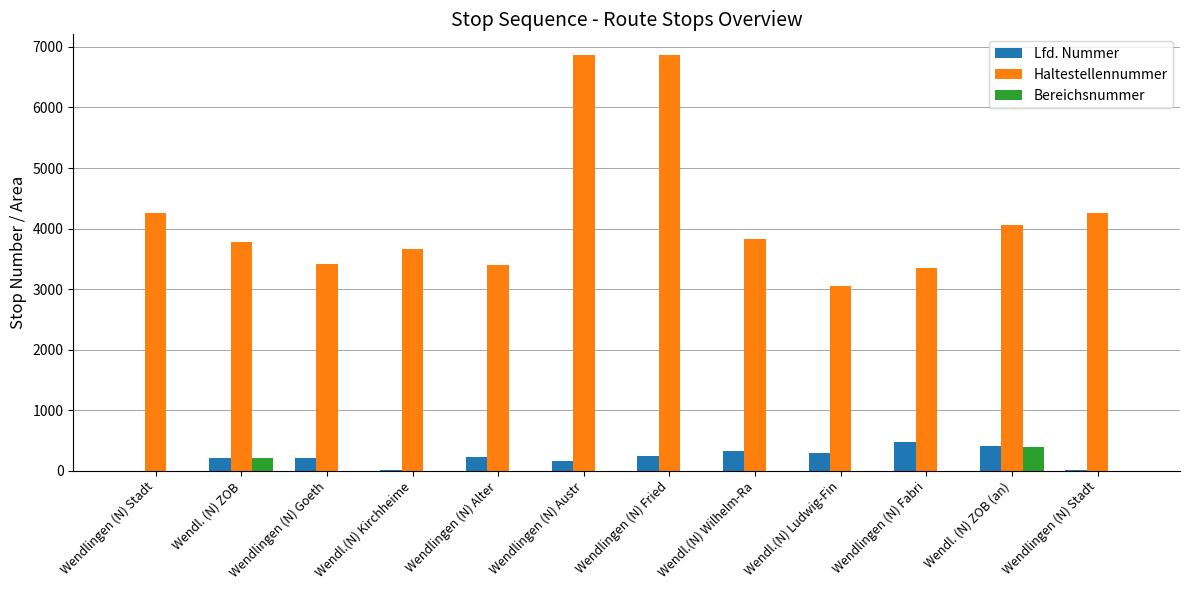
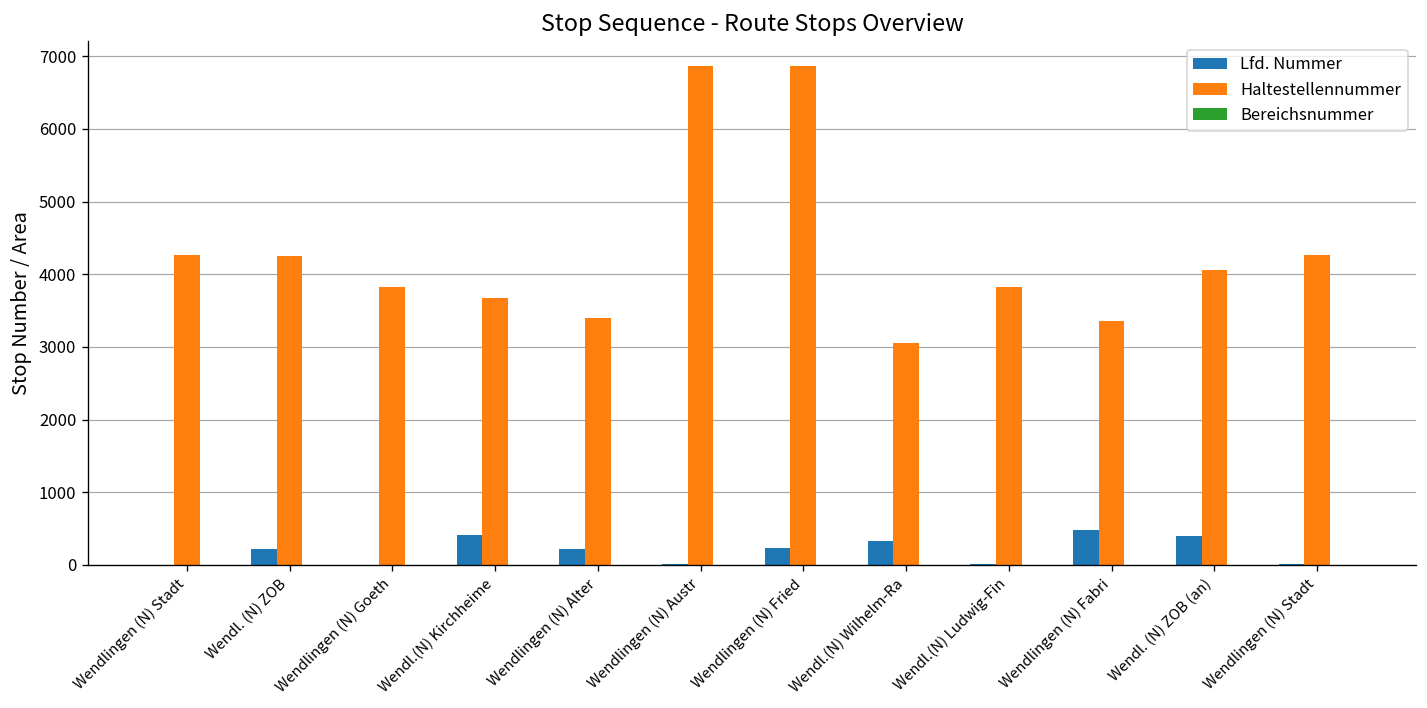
  {
    "Lfd. Nummer": {
      "Wendl. (N) ZOB": 200,
-     "Wendlingen (N) Goeth": 200,
-     "Wendl.(N) Kirchheime": 0,
+     "Wendlingen (N) Goeth": 0,
+     "Wendl.(N) Kirchheime": 400,
      "Wendlingen (N) Alter": 200,
-     "Wendlingen (N) Austr": 200,
+     "Wendlingen (N) Austr": 0,
      "Wendlingen (N) Fried": 200,
      "Wendl.(N) Wilhelm-Ra": 300,
-     "Wendl.(N) Ludwig-Fin": 300,
+     "Wendl.(N) Ludwig-Fin": 0,
      "Wendlingen (N) Fabri": 500,
      "Wendl. (N) ZOB (an)": 400
    },
    "Haltestellennummer": {
-     "Wendl. (N) ZOB": 3800,
-     "Wendlingen (N) Goeth": 3400,
+     "Wendl. (N) ZOB": 4300,
+     "Wendlingen (N) Goeth": 3800,
      "Wendl.(N) Kirchheime": 3700,
      "Wendlingen (N) Alter": 3400,
      "Wendlingen (N) Austr": 6900,
      "Wendlingen (N) Fried": 6900,
-     "Wendl.(N) Wilhelm-Ra": 3800,
-     "Wendl.(N) Ludwig-Fin": 3100,
+     "Wendl.(N) Wilhelm-Ra": 3100,
+     "Wendl.(N) Ludwig-Fin": 3800,
      "Wendlingen (N) Fabri": 3400,
      "Wendl. (N) ZOB (an)": 4100
    },
    "Bereichsnummer": {
-     "Wendl. (N) ZOB": 200,
+     "Wendl. (N) ZOB": 0,
      "Wendlingen (N) Goeth": 0,
      "Wendl.(N) Kirchheime": 0,
      "Wendlingen (N) Alter": 0,
      "Wendlingen (N) Austr": 0,
      "Wendlingen (N) Fried": 0,
      "Wendl.(N) Wilhelm-Ra": 0,
      "Wendl.(N) Ludwig-Fin": 0,
      "Wendlingen (N) Fabri": 0,
-     "Wendl. (N) ZOB (an)": 400
+     "Wendl. (N) ZOB (an)": 0
    }
  }
